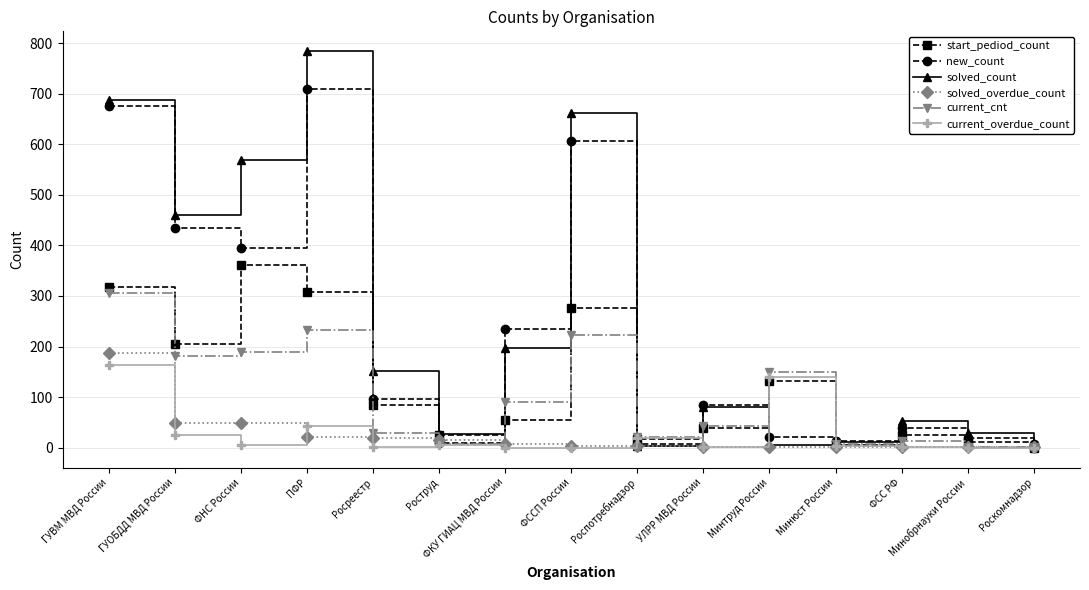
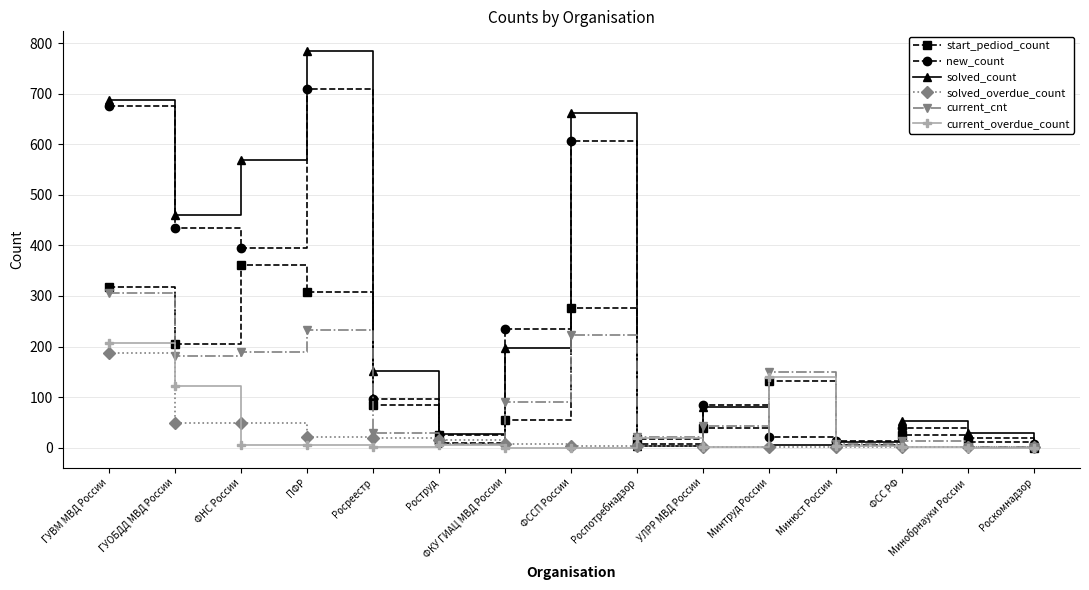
  {
    "current_overdue_count": {
-     "ГУВМ МВД России": 160,
-     "ГУОБДД МВД России": 30,
+     "ГУВМ МВД России": 210,
+     "ГУОБДД МВД России": 120,
      "ФНС России": 10,
-     "ПФР": 40,
+     "ПФР": 10,
      "Росреестр": 0,
      "ФКУ ГИАЦ МВД России": 0,
      "Минтруд России": 140
    }
  }
